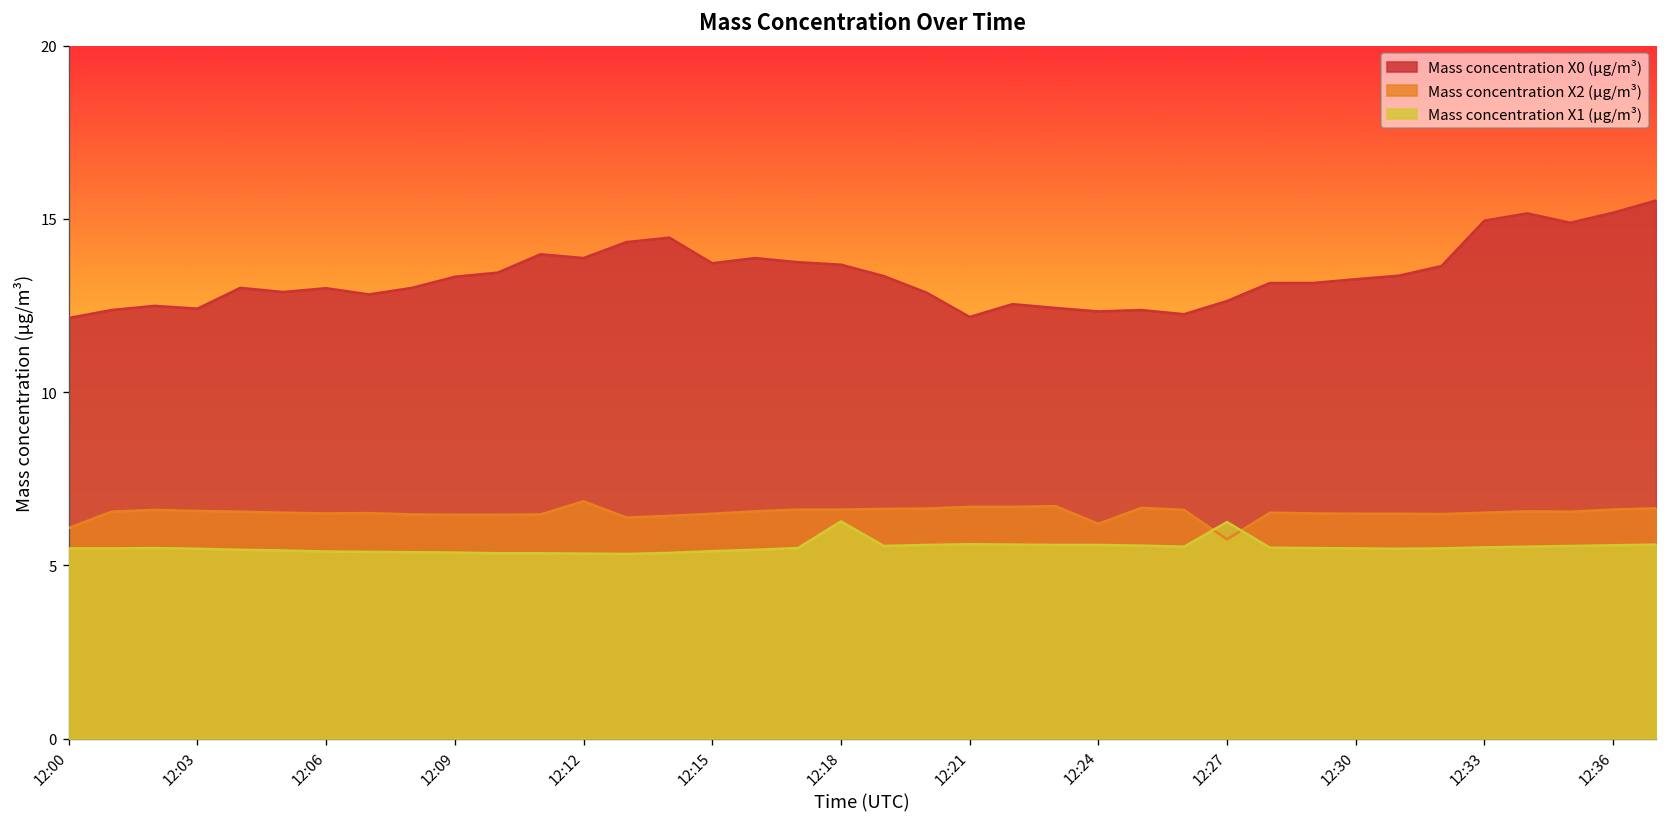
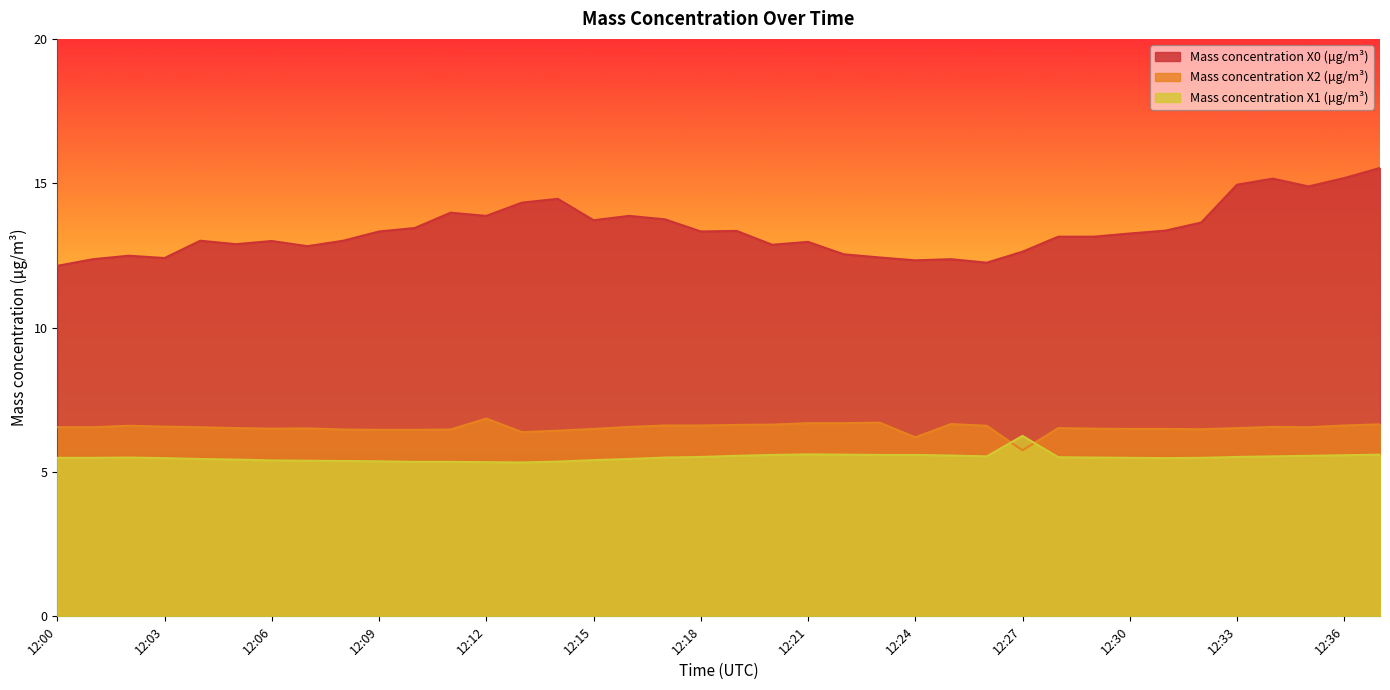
  {
    "Mass concentration X0 (μg/m³)": {
      "12:00": 12.1,
      "12:03": 12.4,
      "12:06": 13.0,
      "12:09": 13.3,
      "12:12": 13.9,
      "12:15": 13.7,
-     "12:18": 13.7,
-     "12:21": 12.2,
+     "12:18": 13.3,
+     "12:21": 13.0,
      "12:24": 12.3,
      "12:27": 12.6,
      "12:30": 13.3,
      "12:33": 15.0,
      "12:36": 15.2
    },
    "Mass concentration X2 (μg/m³)": {
-     "12:00": 6.1,
+     "12:00": 6.6,
      "12:03": 6.6,
      "12:06": 6.5,
      "12:09": 6.5,
      "12:12": 6.9,
      "12:15": 6.5,
      "12:18": 6.6,
      "12:21": 6.7,
      "12:24": 6.2,
      "12:27": 5.8,
      "12:30": 6.5,
      "12:33": 6.5,
      "12:36": 6.6
    },
    "Mass concentration X1 (μg/m³)": {
      "12:00": 5.5,
      "12:03": 5.5,
      "12:06": 5.4,
      "12:09": 5.4,
      "12:12": 5.3,
      "12:15": 5.4,
-     "12:18": 6.3,
+     "12:18": 5.5,
      "12:21": 5.6,
      "12:24": 5.6,
      "12:27": 6.3,
      "12:30": 5.5,
      "12:33": 5.5,
      "12:36": 5.6
    }
  }
